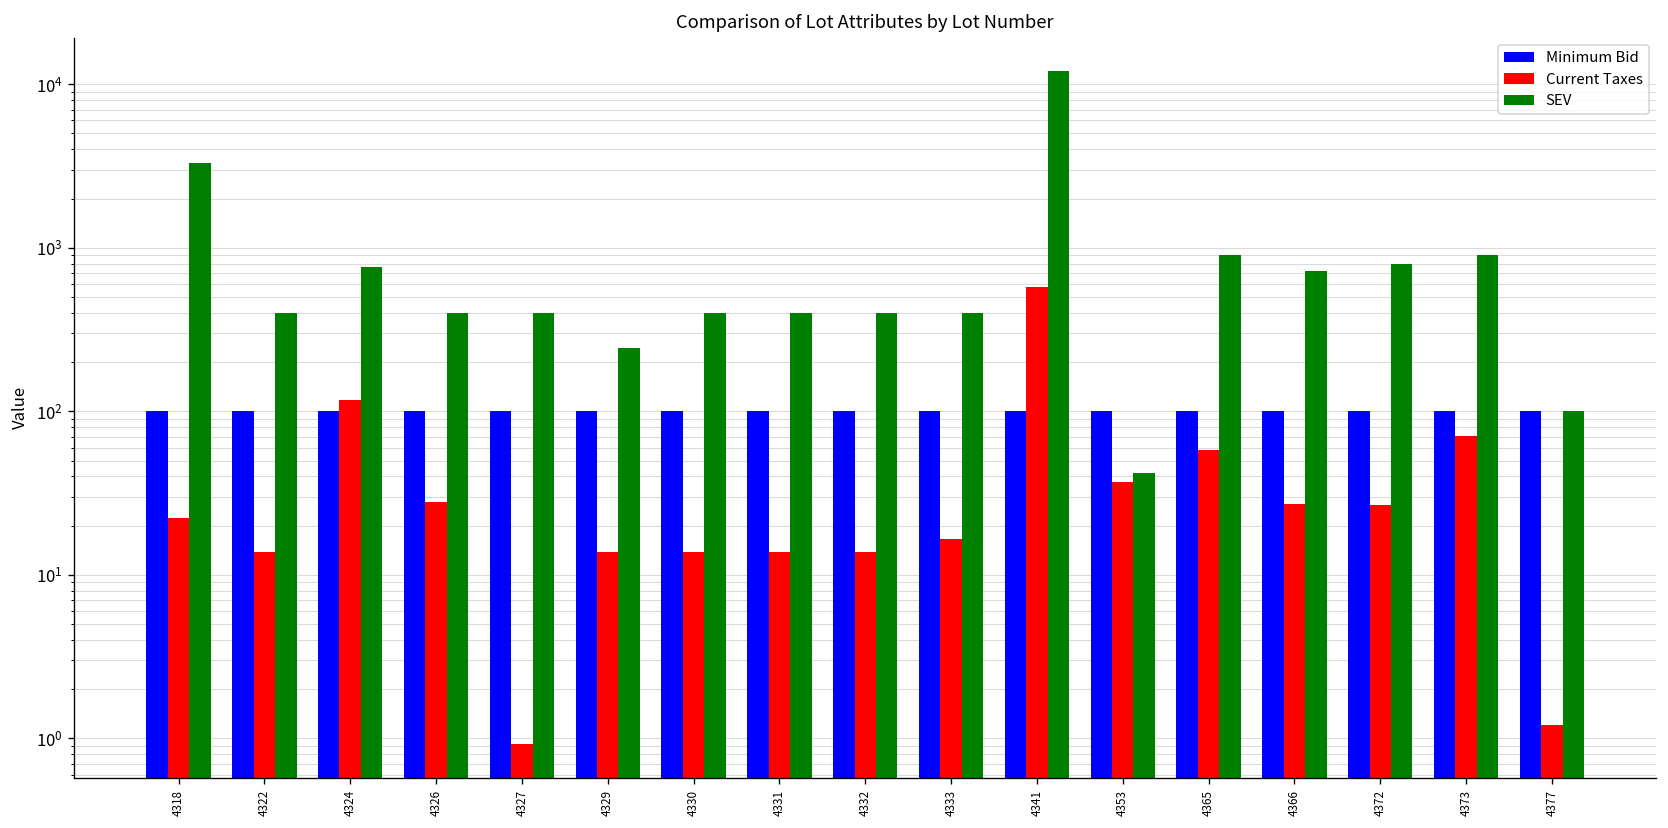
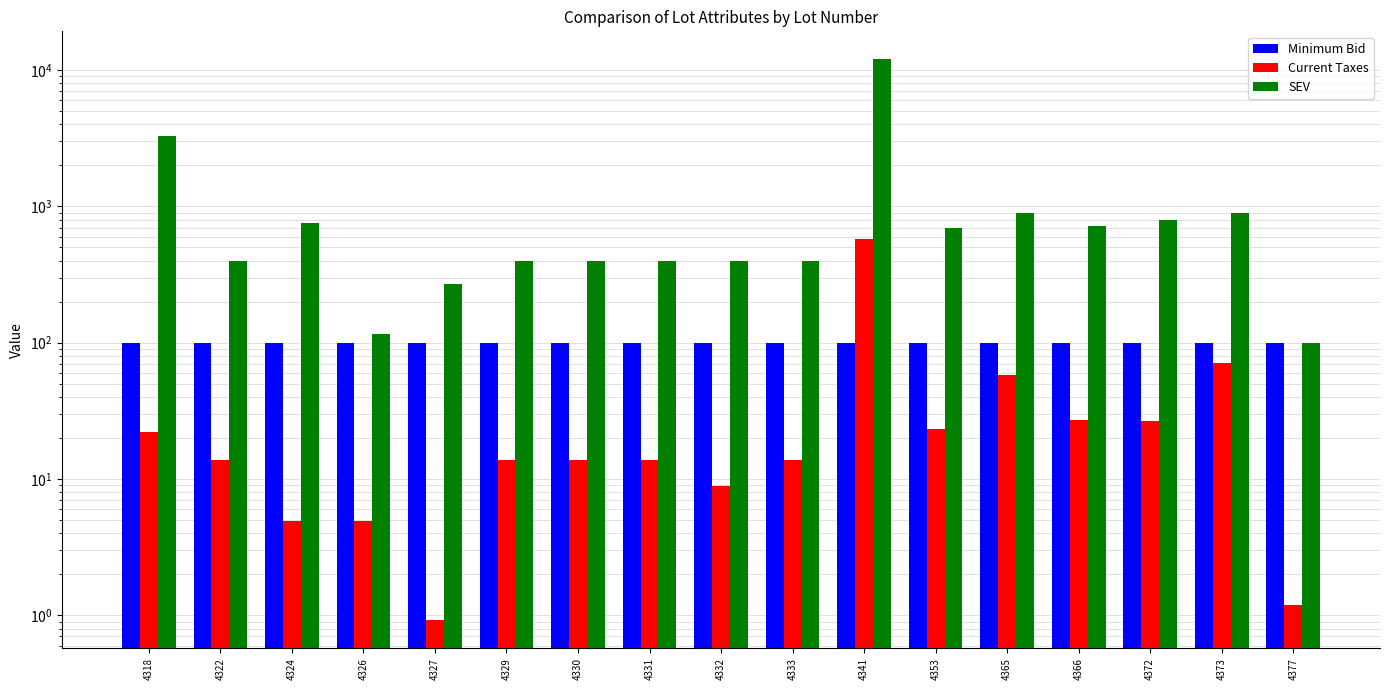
  {
    "Minimum Bid": {
      "4318": 100,
      "4322": 100,
      "4324": 100,
      "4326": 100,
      "4327": 100,
      "4329": 100,
      "4330": 100,
      "4331": 100,
      "4332": 100,
      "4333": 100,
      "4341": 100,
      "4353": 100,
      "4365": 100,
      "4366": 100,
      "4372": 100,
      "4373": 100,
      "4377": 100
    },
    "Current Taxes": {
      "4318": 22,
      "4322": 14,
-     "4324": 120,
-     "4326": 28,
+     "4324": 4.9,
+     "4326": 4.9,
      "4327": 0.9,
      "4329": 14,
      "4330": 14,
      "4331": 14,
-     "4332": 14,
-     "4333": 17,
+     "4332": 9,
+     "4333": 14,
      "4341": 570,
-     "4353": 37,
+     "4353": 23,
      "4365": 58,
      "4366": 27,
      "4372": 27,
      "4373": 70,
      "4377": 1.2
    },
    "SEV": {
      "4318": 3300,
      "4322": 400,
      "4324": 800,
-     "4326": 400,
-     "4327": 400,
-     "4329": 240,
+     "4326": 120,
+     "4327": 270,
+     "4329": 400,
      "4330": 400,
      "4331": 400,
      "4332": 400,
      "4333": 400,
      "4341": 12000,
-     "4353": 42,
+     "4353": 700,
      "4365": 900,
      "4366": 700,
      "4372": 800,
      "4373": 900,
      "4377": 100
    }
  }
